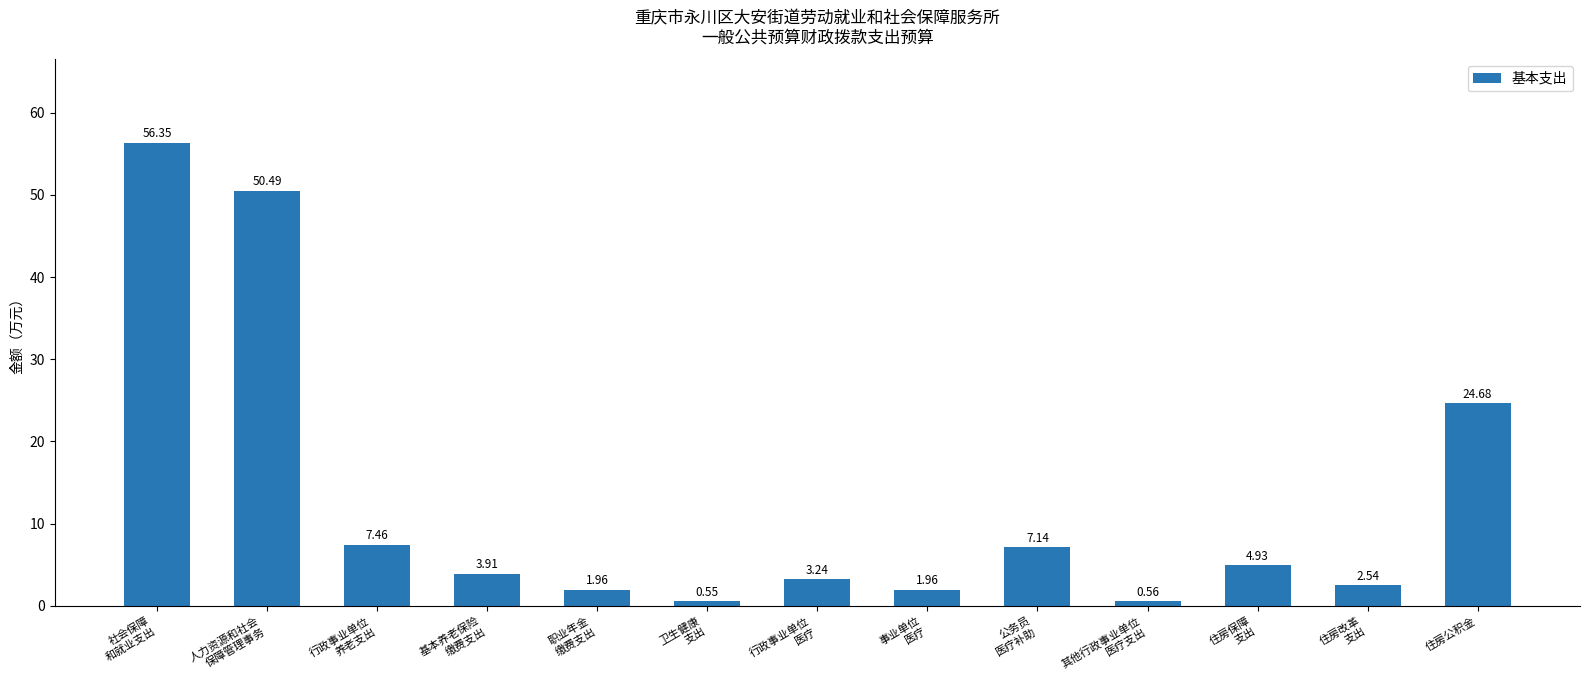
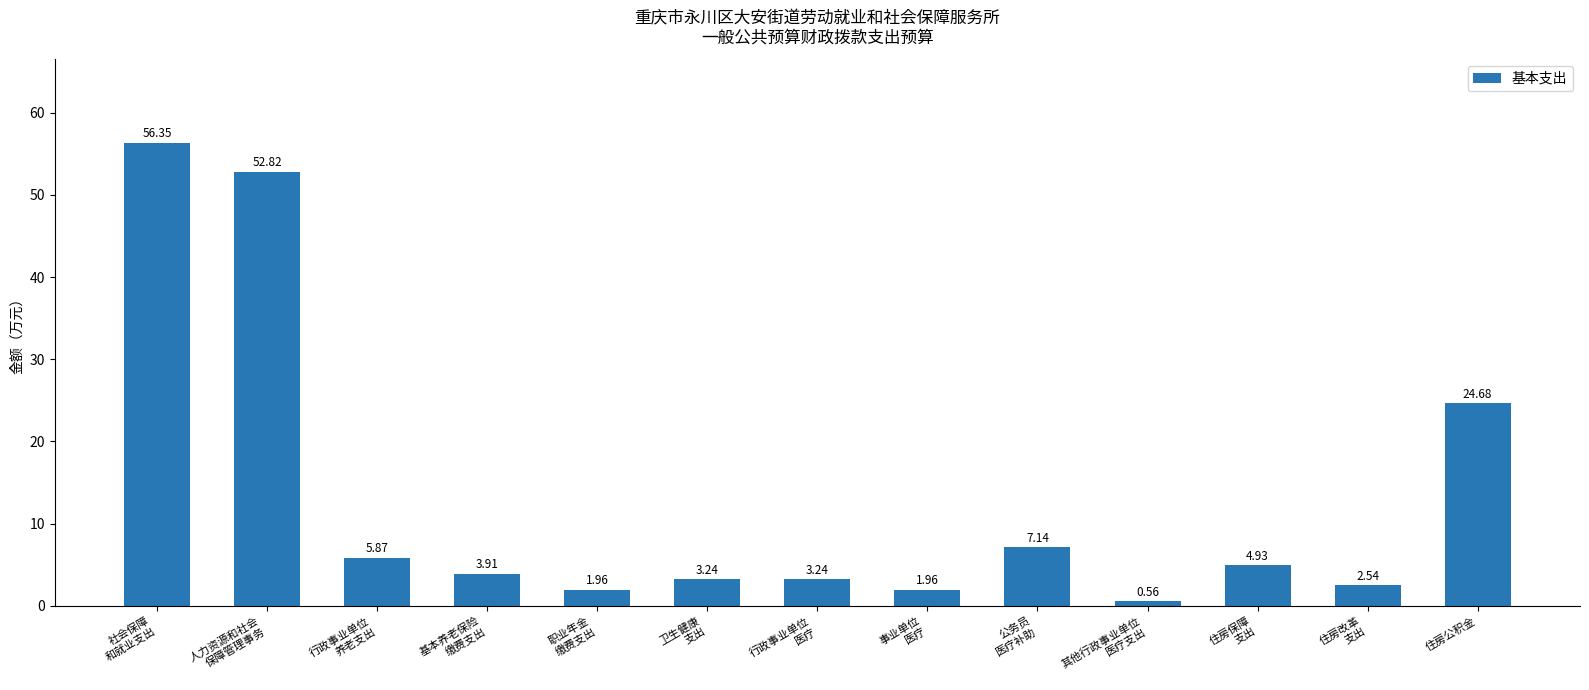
  {
    "社会保障 和就业支出": 56.35,
-   "人力资源和社会 保障管理事务": 50.49,
-   "行政事业单位 养老支出": 7.46,
+   "人力资源和社会 保障管理事务": 52.82,
+   "行政事业单位 养老支出": 5.87,
    "基本养老保险 缴费支出": 3.91,
    "职业年金 缴费支出": 1.96,
-   "卫生健康 支出": 0.55,
+   "卫生健康 支出": 3.24,
    "行政事业单位 医疗": 3.24,
    "事业单位 医疗": 1.96,
    "公务员 医疗补助": 7.14,
    "其他行政事业单位 医疗支出": 0.56,
    "住房保障 支出": 4.93,
    "住房改革 支出": 2.54,
    "住房公积金": 24.68
  }
